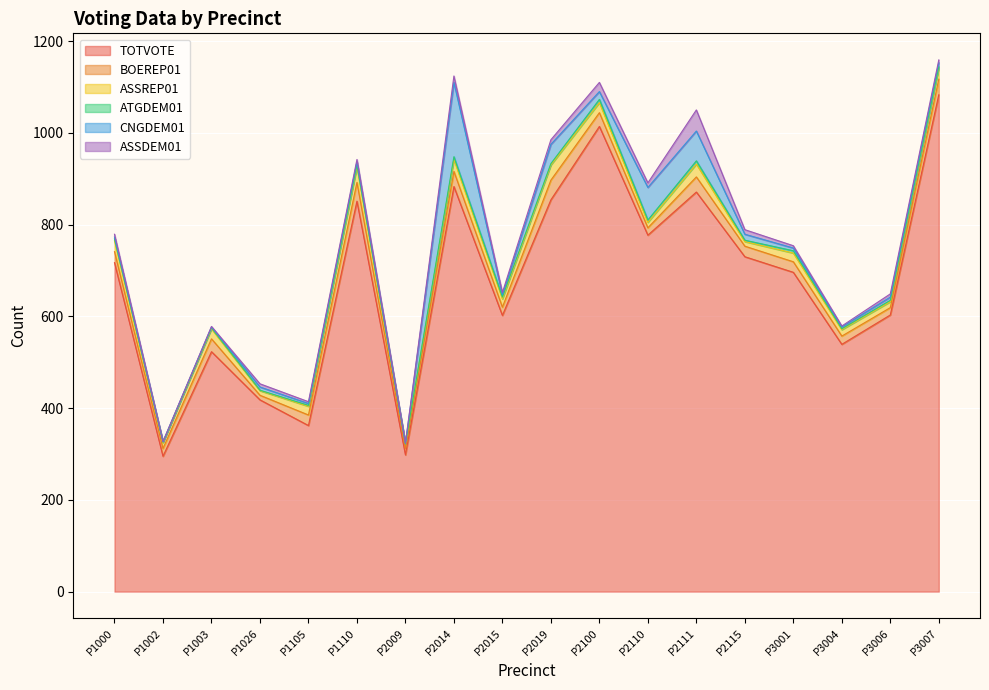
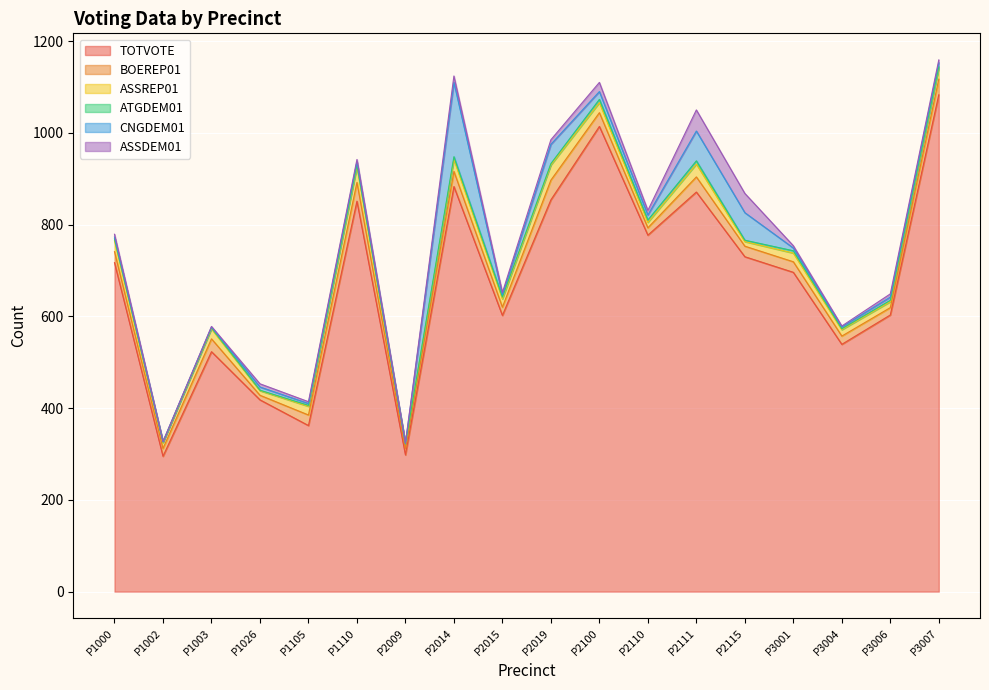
  {
    "ATGDEM01": {
      "P2014": 10,
      "P2100": 10,
      "P2111": 10
    },
    "CNGDEM01": {
      "P1026": 10,
      "P2014": 160,
      "P2019": 40,
      "P2100": 20,
-     "P2110": 70,
+     "P2110": 10,
      "P2111": 70,
-     "P2115": 10,
+     "P2115": 60,
      "P3006": 10,
      "P3007": 10
    },
    "ASSDEM01": {
      "P1000": 10,
      "P1026": 10,
      "P2014": 10,
      "P2019": 10,
      "P2100": 20,
      "P2110": 10,
      "P2111": 50,
-     "P2115": 10,
+     "P2115": 40,
      "P3006": 10,
      "P3007": 10
    }
  }
